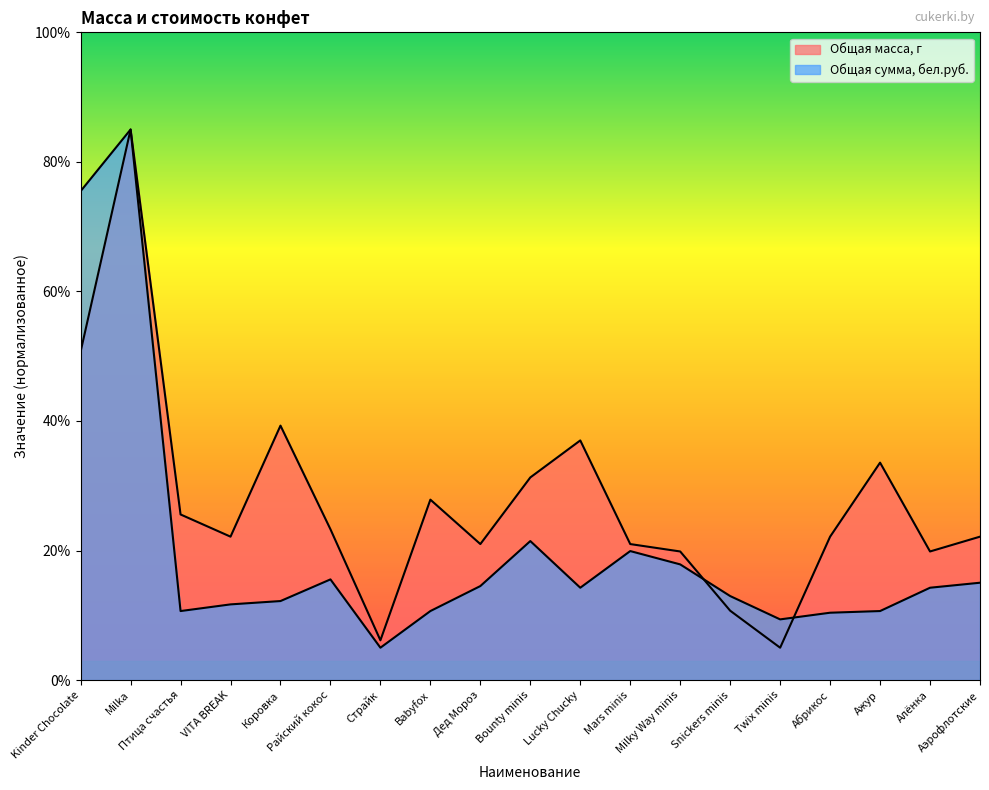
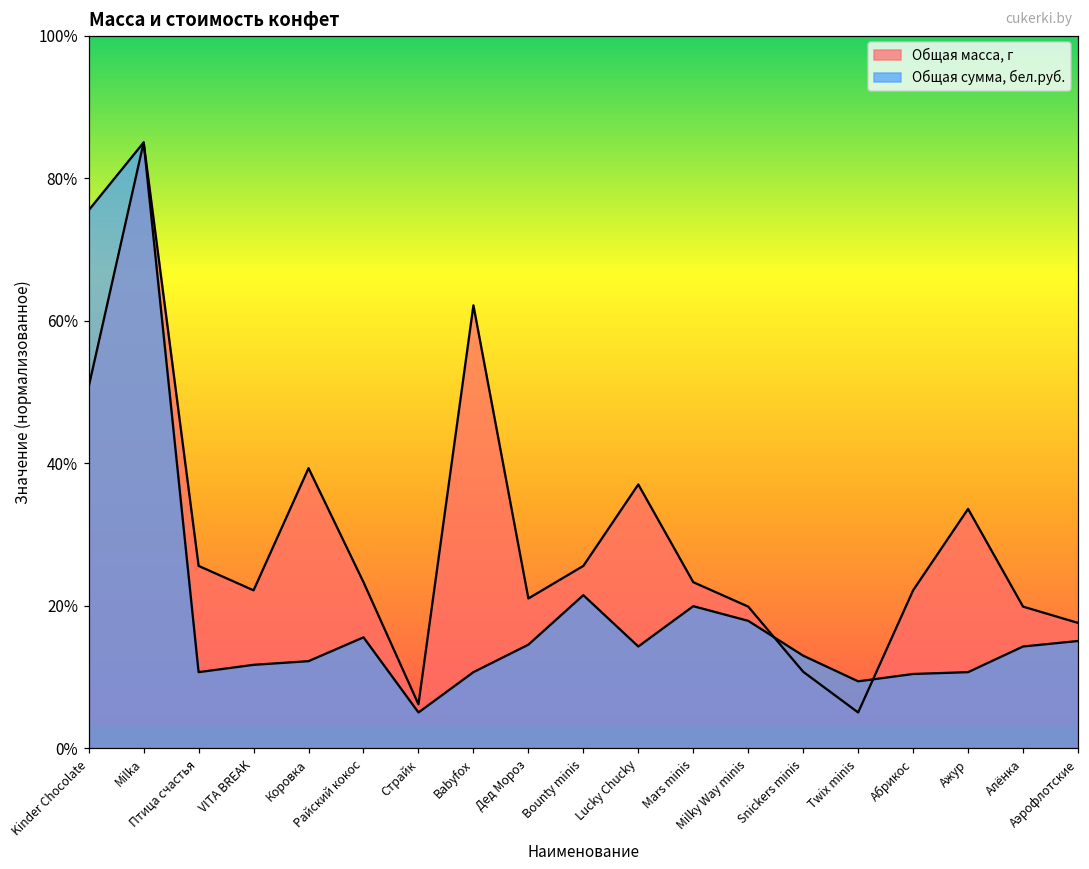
  {
    "Общая масса, г": {
      "Kinder Chocolate": "51%",
      "Птица счастья": "26%",
      "VITA BREAK": "22%",
      "Коровка": "39%",
      "Райский кокос": "23%",
      "Страйк": "6%",
-     "Babyfox": "28%",
+     "Babyfox": "62%",
      "Дед Мороз": "21%",
-     "Bounty minis": "31%",
+     "Bounty minis": "26%",
      "Lucky Chucky": "37%",
-     "Mars minis": "21%",
+     "Mars minis": "23%",
      "Milky Way minis": "20%",
      "Snickers minis": "11%",
      "Twix minis": "5%",
      "Абрикос": "22%",
      "Ажур": "34%",
      "Алёнка": "20%",
-     "Аэрофлотские": "22%"
+     "Аэрофлотские": "18%"
    },
    "Общая сумма, бел.руб.": {
      "Kinder Chocolate": "75%",
      "Птица счастья": "11%",
      "VITA BREAK": "12%",
      "Коровка": "12%",
      "Райский кокос": "16%",
      "Страйк": "5%",
      "Babyfox": "11%",
      "Дед Мороз": "15%",
      "Bounty minis": "21%",
      "Lucky Chucky": "14%",
      "Mars minis": "20%",
      "Milky Way minis": "18%",
      "Snickers minis": "13%",
      "Twix minis": "9%",
      "Абрикос": "10%",
      "Ажур": "11%",
      "Алёнка": "14%",
      "Аэрофлотские": "15%"
    }
  }
